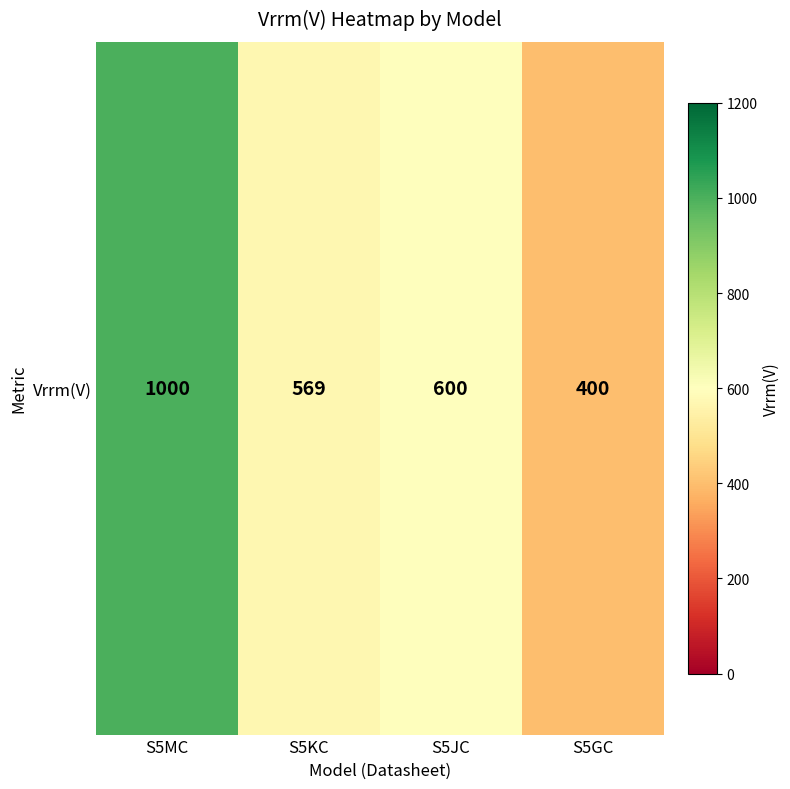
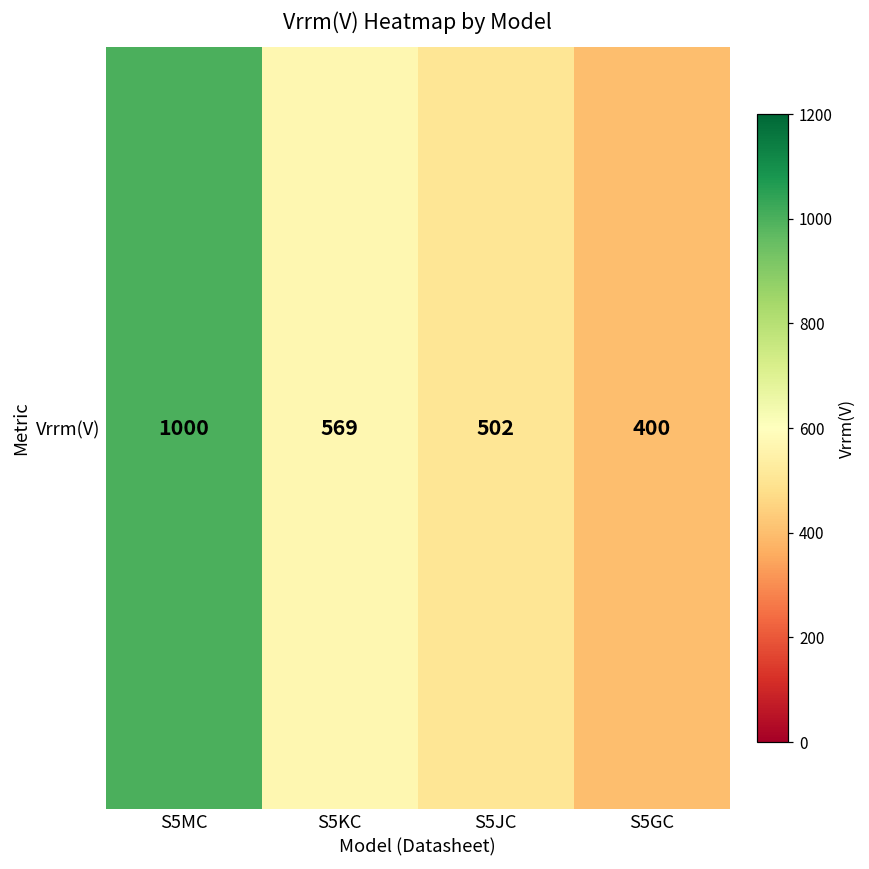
  {
    "Vrrm(V)": {
      "S5MC": 1000,
      "S5KC": 569,
-     "S5JC": 600,
+     "S5JC": 502,
      "S5GC": 400
    }
  }
